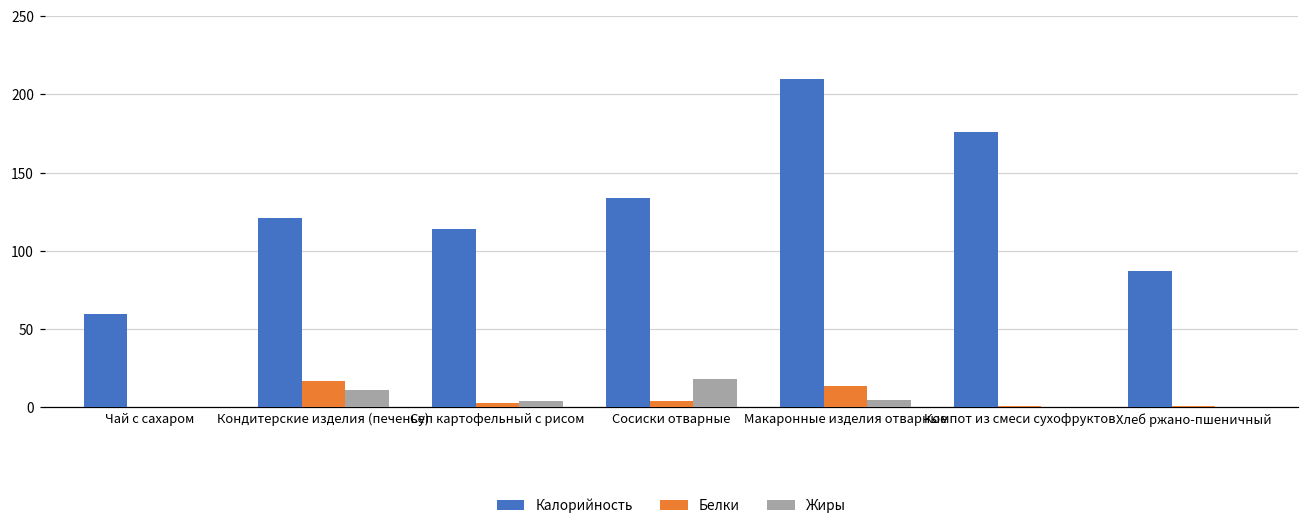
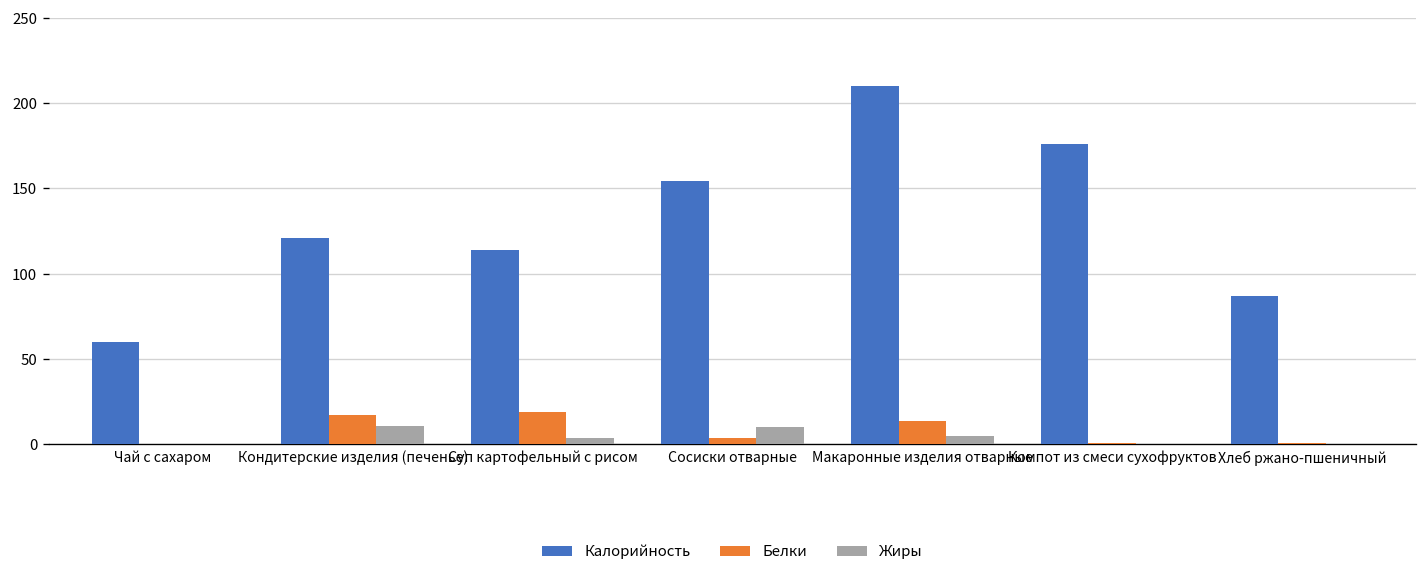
  {
    "Калорийность": {
      "Чай с сахаром": 60,
      "Кондитерские изделия (печенье)": 121,
      "Суп картофельный с рисом": 114,
-     "Сосиски отварные": 134,
+     "Сосиски отварные": 154,
      "Макаронные изделия отварные": 210,
      "Компот из смеси сухофруктов": 176,
      "Хлеб ржано-пшеничный": 87
    },
    "Белки": {
      "Чай с сахаром": 0,
      "Кондитерские изделия (печенье)": 17,
-     "Суп картофельный с рисом": 3,
+     "Суп картофельный с рисом": 19,
      "Сосиски отварные": 4,
      "Макаронные изделия отварные": 14
    },
    "Жиры": {
      "Чай с сахаром": 0,
      "Кондитерские изделия (печенье)": 11,
      "Суп картофельный с рисом": 4,
-     "Сосиски отварные": 18,
+     "Сосиски отварные": 10,
      "Макаронные изделия отварные": 5,
      "Компот из смеси сухофруктов": 0,
      "Хлеб ржано-пшеничный": 0
    }
  }
